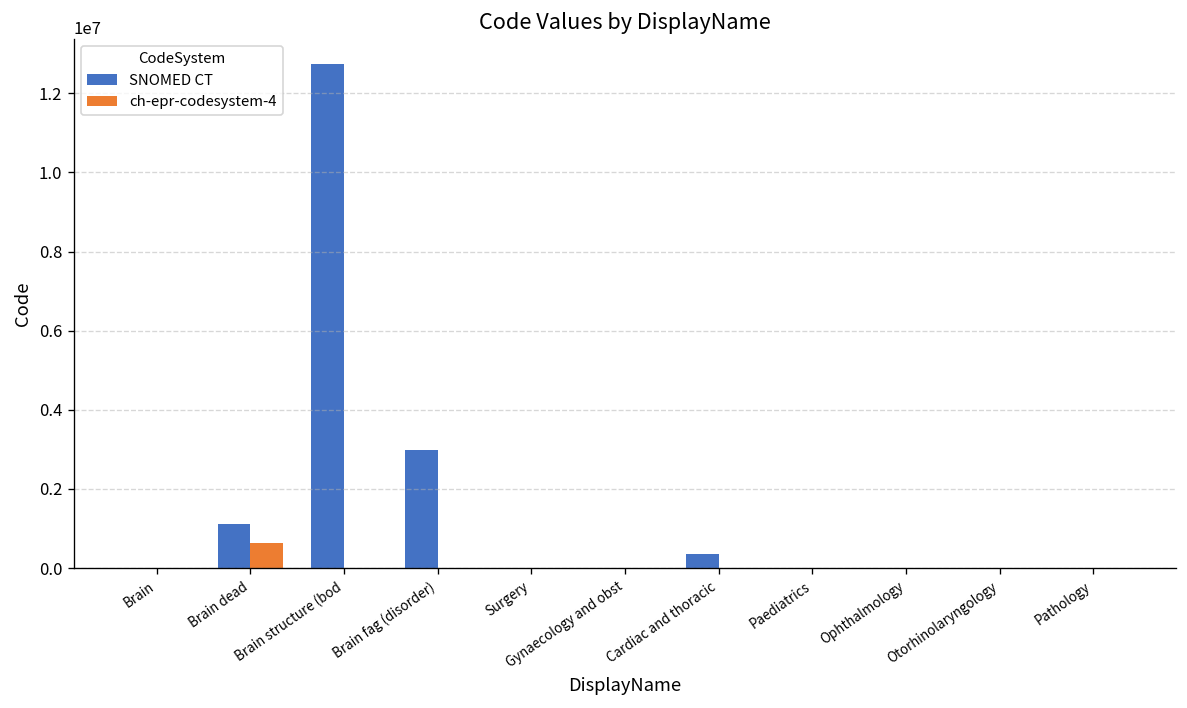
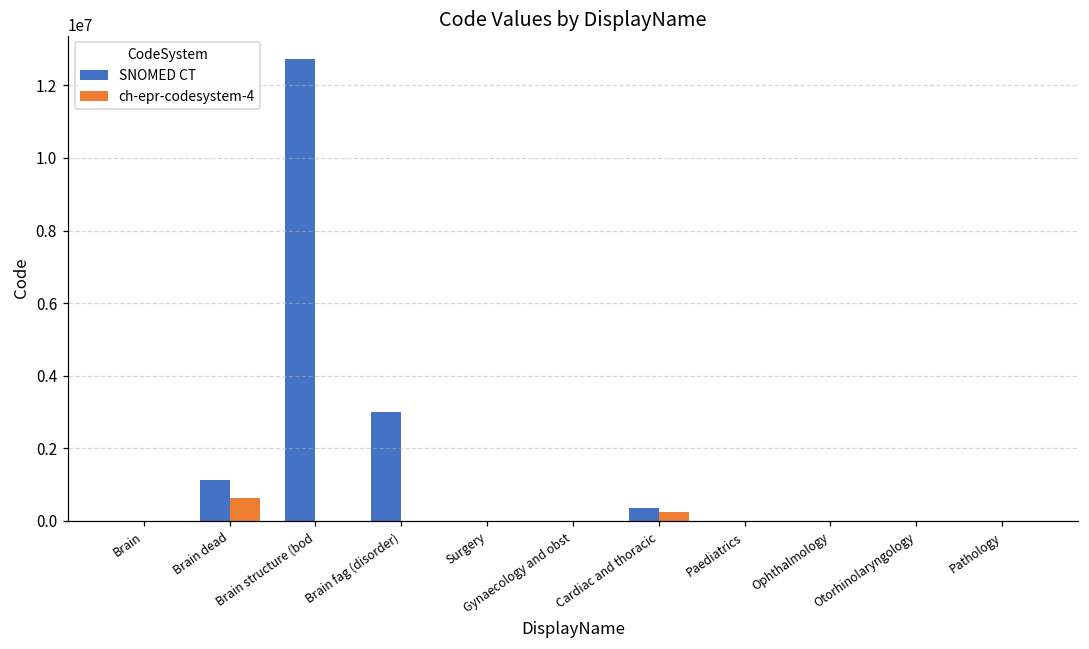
  {
    "SNOMED CT": {
      "Brain": 0,
      "Brain dead": 1100000,
      "Brain structure (bod": 12700000,
      "Brain fag (disorder)": 3000000,
      "Surgery": 0,
      "Gynaecology and obst": 0,
      "Cardiac and thoracic": 400000,
      "Paediatrics": 0,
      "Ophthalmology": 0,
      "Otorhinolaryngology": 0,
      "Pathology": 0
    },
    "ch-epr-codesystem-4": {
      "Brain": 0,
      "Brain dead": 600000,
      "Brain structure (bod": 0,
      "Brain fag (disorder)": 0,
-     "Cardiac and thoracic": 0
+     "Cardiac and thoracic": 200000
    }
  }
